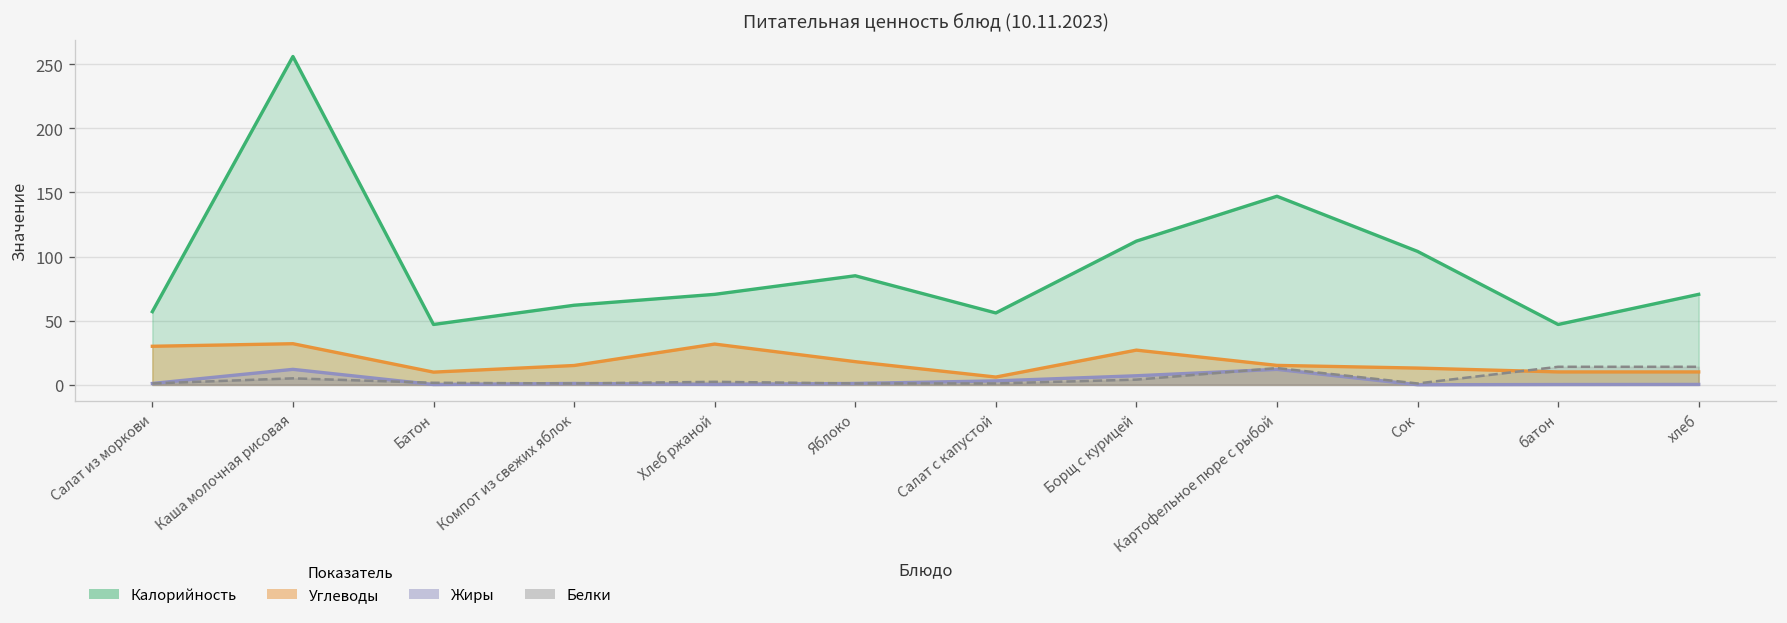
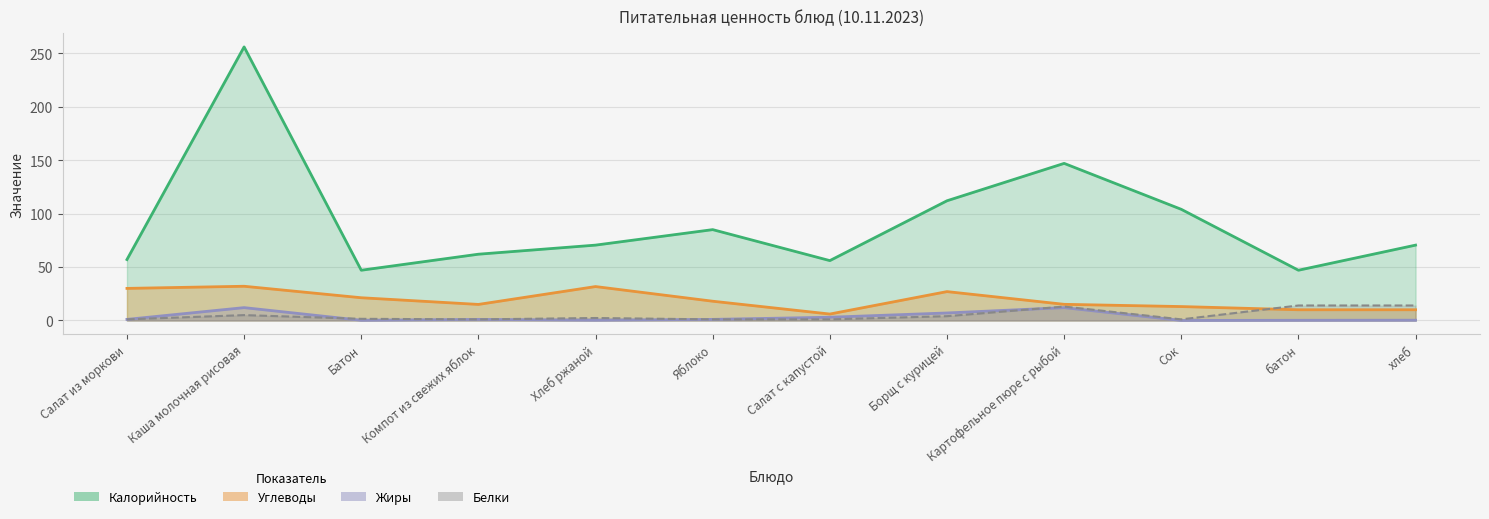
  {
    "Углеводы": {
      "Салат из моркови": 30,
      "Каша молочная рисовая": 32,
-     "Батон": 10,
+     "Батон": 21,
      "Компот из свежих яблок": 15,
      "Хлеб ржаной": 32,
      "Яблоко": 18,
      "Салат с капустой": 6,
      "Борщ с курицей": 27,
      "Сок": 13,
      "батон": 10,
      "хлеб": 10
    }
  }
